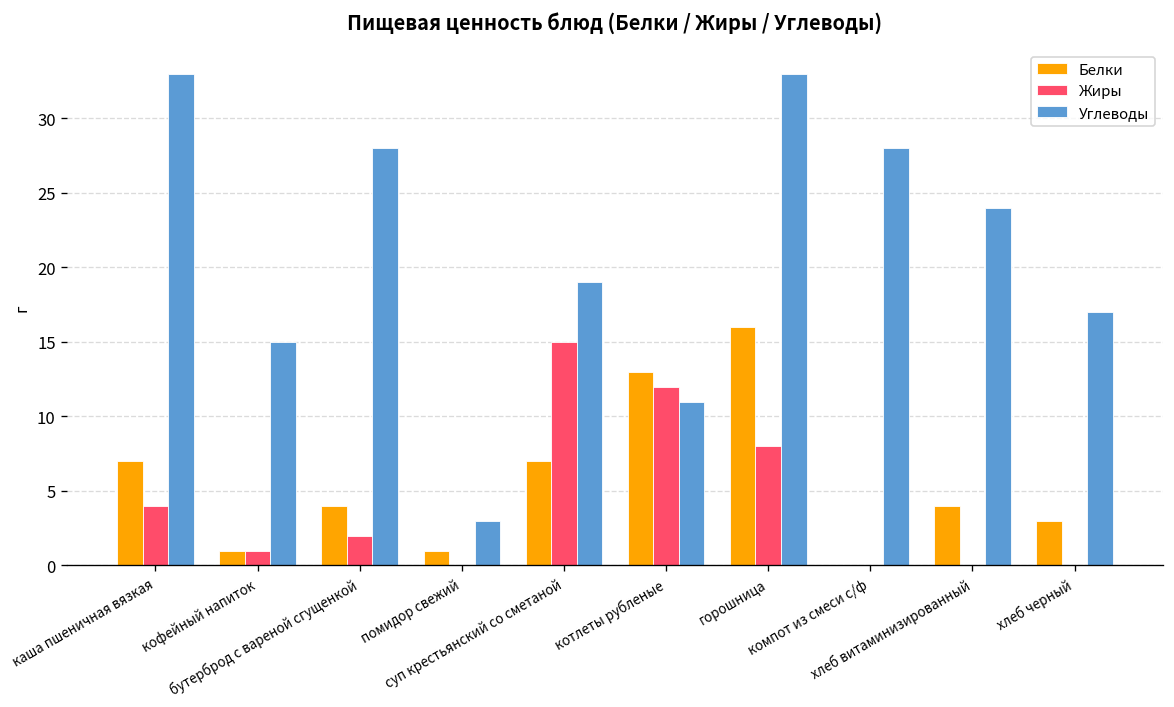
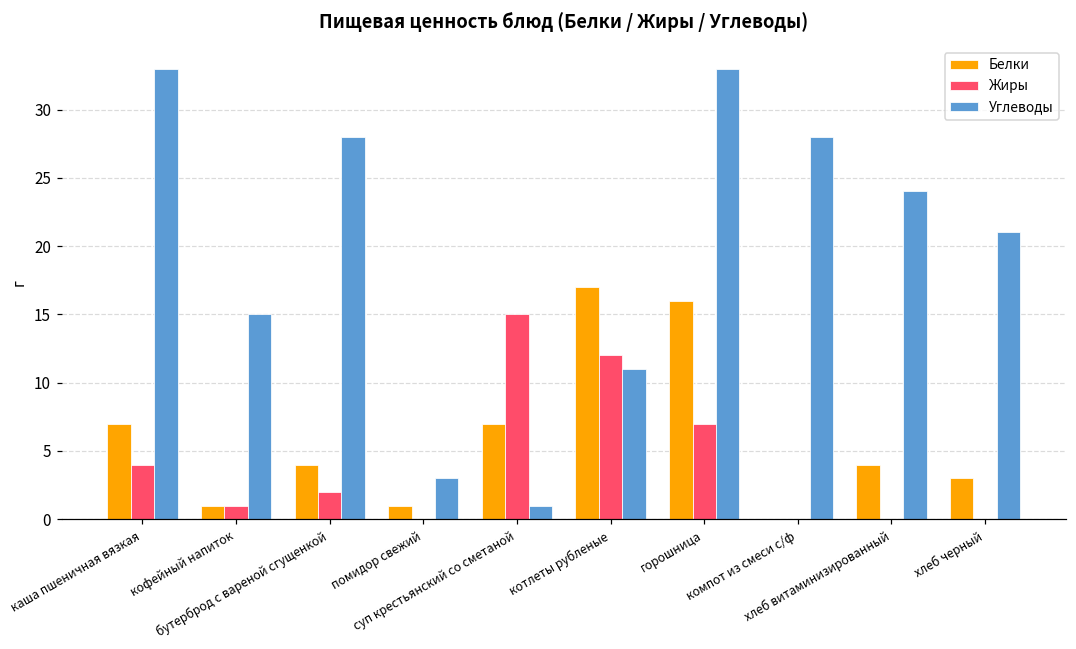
  {
    "Белки": {
      "каша пшеничная вязкая": 7,
      "кофейный напиток": 1,
      "бутерброд с вареной сгущенкой": 4,
      "помидор свежий": 1,
      "суп крестьянский со сметаной": 7,
-     "котлеты рубленые": 13,
+     "котлеты рубленые": 17,
      "горошница": 16,
      "компот из смеси с/ф": 0,
      "хлеб витаминизированный": 4,
      "хлеб черный": 3
    },
    "Жиры": {
      "каша пшеничная вязкая": 4,
      "кофейный напиток": 1,
      "бутерброд с вареной сгущенкой": 2,
      "помидор свежий": 0,
      "суп крестьянский со сметаной": 15,
      "котлеты рубленые": 12,
-     "горошница": 8,
+     "горошница": 7,
      "компот из смеси с/ф": 0,
      "хлеб витаминизированный": 0,
      "хлеб черный": 0
    },
    "Углеводы": {
      "каша пшеничная вязкая": 33,
      "кофейный напиток": 15,
      "бутерброд с вареной сгущенкой": 28,
      "помидор свежий": 3,
-     "суп крестьянский со сметаной": 19,
+     "суп крестьянский со сметаной": 1,
      "котлеты рубленые": 11,
      "горошница": 33,
      "компот из смеси с/ф": 28,
      "хлеб витаминизированный": 24,
-     "хлеб черный": 17
+     "хлеб черный": 21
    }
  }
